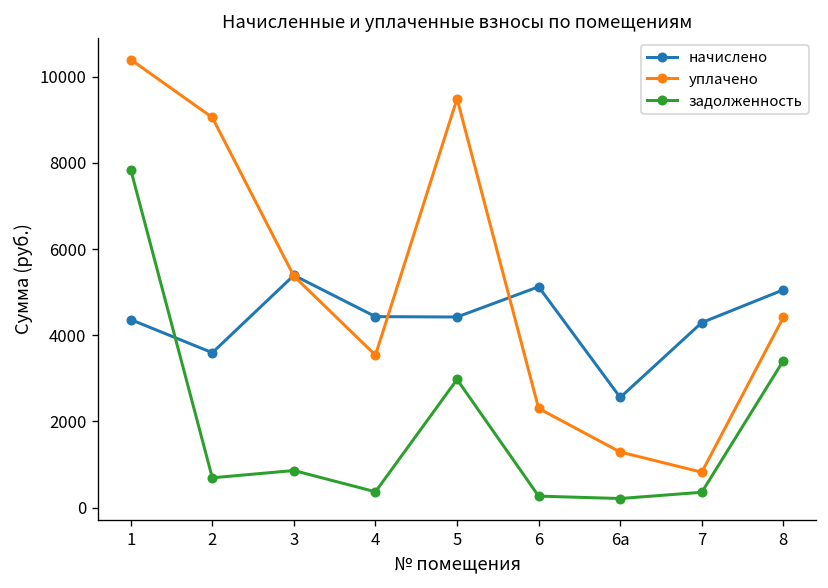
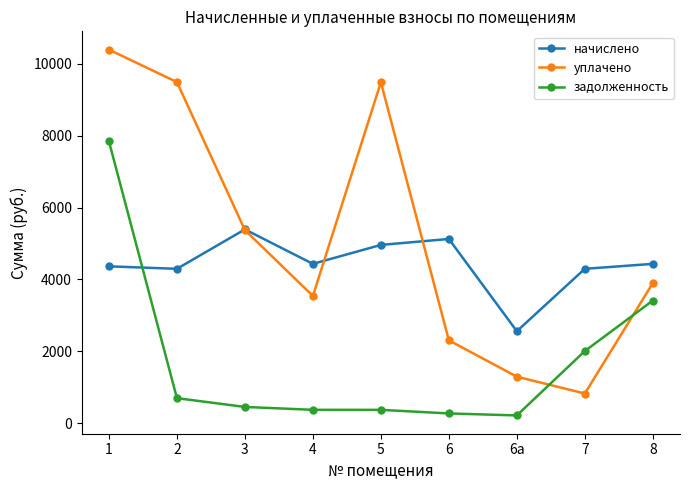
  {
    "начислено": {
      "1": 4400,
-     "2": 3600,
+     "2": 4300,
      "4": 4400,
-     "5": 4400,
+     "5": 5000,
      "6": 5100,
      "6а": 2600,
      "7": 4300,
-     "8": 5100
+     "8": 4400
    },
    "уплачено": {
      "1": 10400,
-     "2": 9100,
+     "2": 9500,
      "4": 3500,
      "5": 9500,
      "6": 2300,
      "6а": 1300,
      "7": 800,
-     "8": 4400
+     "8": 3900
    },
    "задолженность": {
      "1": 7800,
      "2": 700,
-     "3": 900,
+     "3": 400,
      "4": 400,
-     "5": 3000,
+     "5": 400,
      "6": 300,
      "6а": 200,
-     "7": 400,
+     "7": 2000,
      "8": 3400
    }
  }
